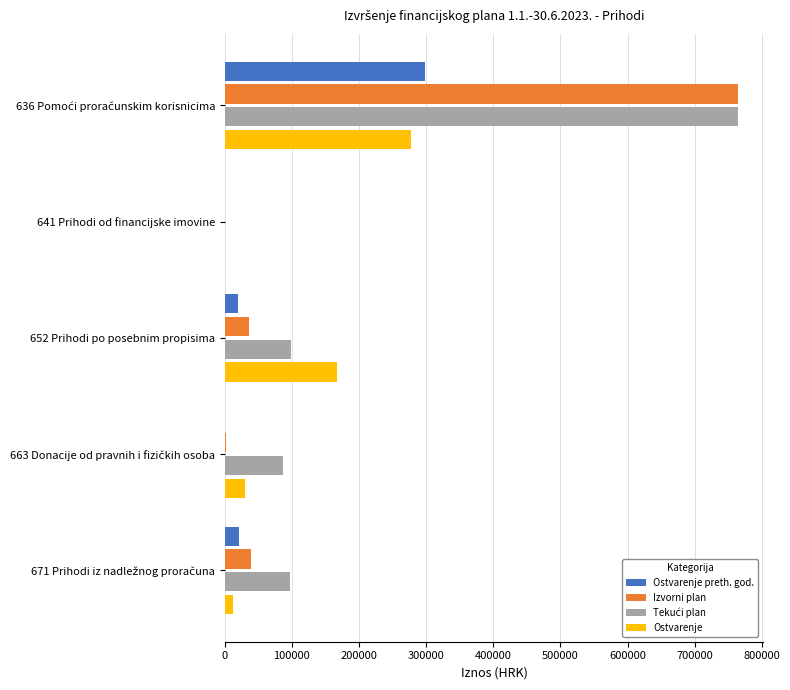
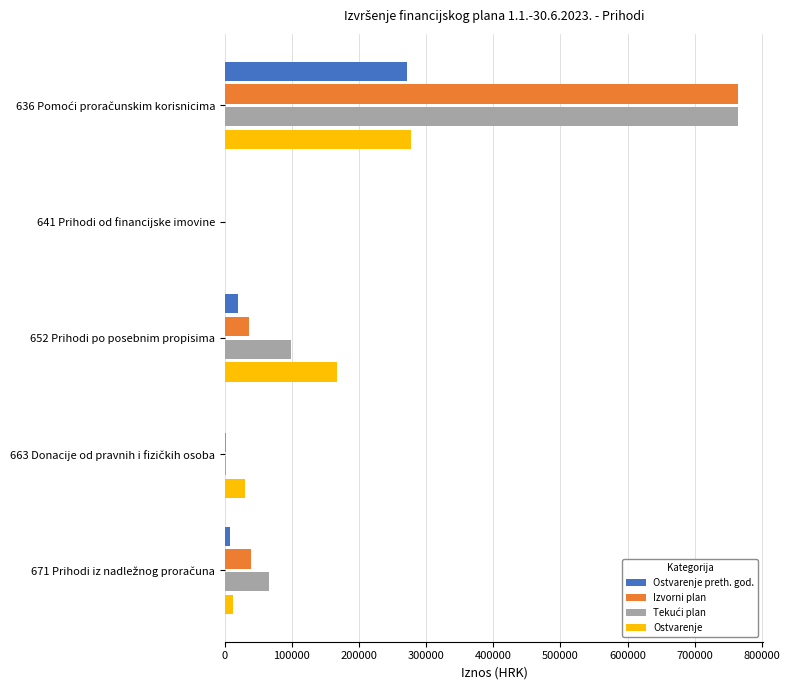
  {
    "Ostvarenje preth. god.": {
-     "636 Pomoći proračunskim korisnicima": 300000,
+     "636 Pomoći proračunskim korisnicima": 270000,
      "652 Prihodi po posebnim propisima": 20000,
      "663 Donacije od pravnih i fizičkih osoba": 0,
-     "671 Prihodi iz nadležnog proračuna": 20000
+     "671 Prihodi iz nadležnog proračuna": 10000
    },
    "Izvorni plan": {
      "636 Pomoći proračunskim korisnicima": 760000,
      "652 Prihodi po posebnim propisima": 40000,
      "671 Prihodi iz nadležnog proračuna": 40000
    },
    "Tekući plan": {
      "636 Pomoći proračunskim korisnicima": 760000,
      "652 Prihodi po posebnim propisima": 100000,
-     "663 Donacije od pravnih i fizičkih osoba": 90000,
-     "671 Prihodi iz nadležnog proračuna": 100000
+     "663 Donacije od pravnih i fizičkih osoba": 0,
+     "671 Prihodi iz nadležnog proračuna": 70000
    },
    "Ostvarenje": {
      "636 Pomoći proračunskim korisnicima": 280000,
      "652 Prihodi po posebnim propisima": 170000,
      "663 Donacije od pravnih i fizičkih osoba": 30000,
      "671 Prihodi iz nadležnog proračuna": 10000
    }
  }
